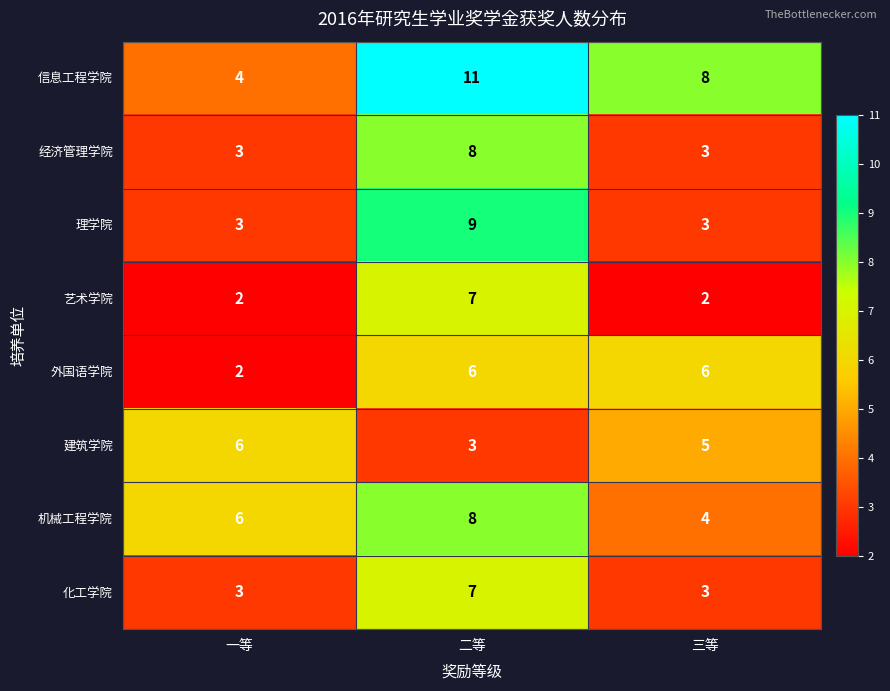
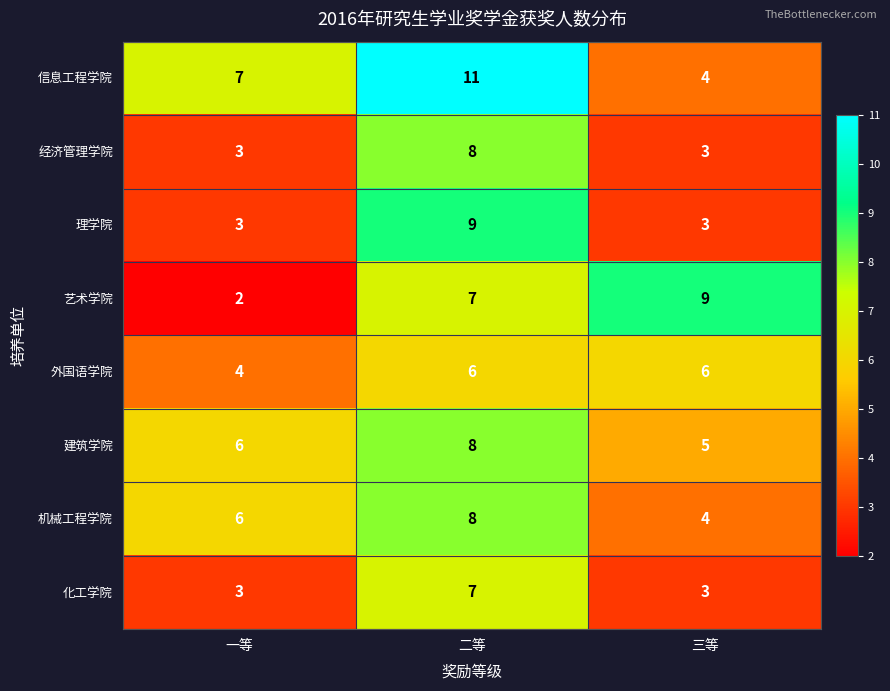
  {
    "信息工程学院": {
-     "一等": 4,
+     "一等": 7,
      "二等": 11,
-     "三等": 8
+     "三等": 4
    },
    "经济管理学院": {
      "一等": 3,
      "二等": 8,
      "三等": 3
    },
    "理学院": {
      "一等": 3,
      "二等": 9,
      "三等": 3
    },
    "艺术学院": {
      "一等": 2,
      "二等": 7,
-     "三等": 2
+     "三等": 9
    },
    "外国语学院": {
-     "一等": 2,
+     "一等": 4,
      "二等": 6,
      "三等": 6
    },
    "建筑学院": {
      "一等": 6,
-     "二等": 3,
+     "二等": 8,
      "三等": 5
    },
    "机械工程学院": {
      "一等": 6,
      "二等": 8,
      "三等": 4
    },
    "化工学院": {
      "一等": 3,
      "二等": 7,
      "三等": 3
    }
  }
